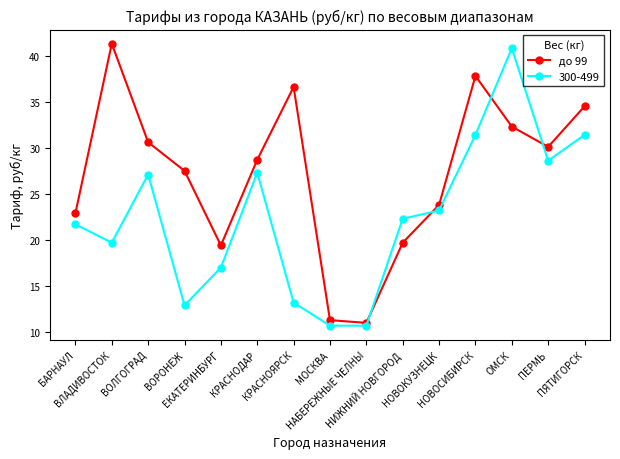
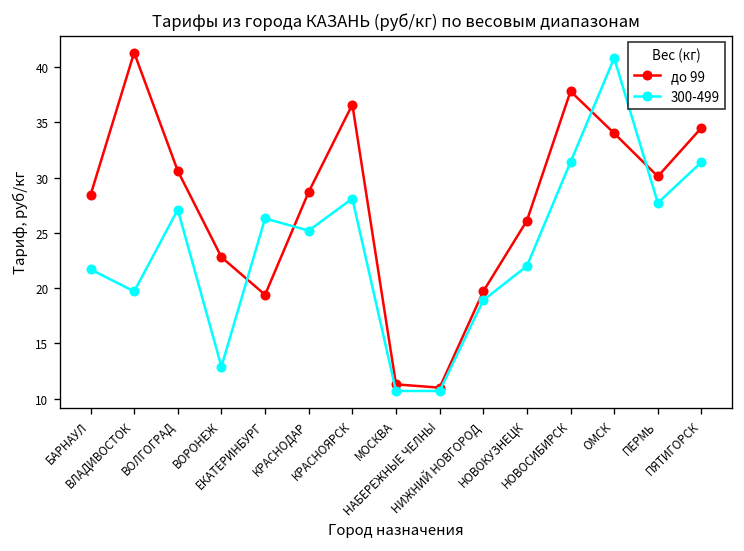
  {
    "до 99": {
-     "БАРНАУЛ": 23,
+     "БАРНАУЛ": 28,
      "ВЛАДИВОСТОК": 41,
      "ВОЛГОГРАД": 31,
-     "ВОРОНЕЖ": 28,
+     "ВОРОНЕЖ": 23,
      "ЕКАТЕРИНБУРГ": 19,
      "КРАСНОДАР": 29,
      "КРАСНОЯРСК": 37,
      "МОСКВА": 11,
      "НАБЕРЕЖНЫЕ ЧЕЛНЫ": 11,
      "НИЖНИЙ НОВГОРОД": 20,
-     "НОВОКУЗНЕЦК": 24,
+     "НОВОКУЗНЕЦК": 26,
      "НОВОСИБИРСК": 38,
-     "ОМСК": 32,
+     "ОМСК": 34,
      "ПЕРМЬ": 30,
      "ПЯТИГОРСК": 35
    },
    "300-499": {
      "БАРНАУЛ": 22,
      "ВЛАДИВОСТОК": 20,
      "ВОЛГОГРАД": 27,
      "ВОРОНЕЖ": 13,
-     "ЕКАТЕРИНБУРГ": 17,
-     "КРАСНОДАР": 27,
-     "КРАСНОЯРСК": 13,
+     "ЕКАТЕРИНБУРГ": 26,
+     "КРАСНОДАР": 25,
+     "КРАСНОЯРСК": 28,
      "МОСКВА": 11,
      "НАБЕРЕЖНЫЕ ЧЕЛНЫ": 11,
-     "НИЖНИЙ НОВГОРОД": 22,
-     "НОВОКУЗНЕЦК": 23,
+     "НИЖНИЙ НОВГОРОД": 19,
+     "НОВОКУЗНЕЦК": 22,
      "НОВОСИБИРСК": 31,
      "ОМСК": 41,
-     "ПЕРМЬ": 29,
+     "ПЕРМЬ": 28,
      "ПЯТИГОРСК": 31
    }
  }
